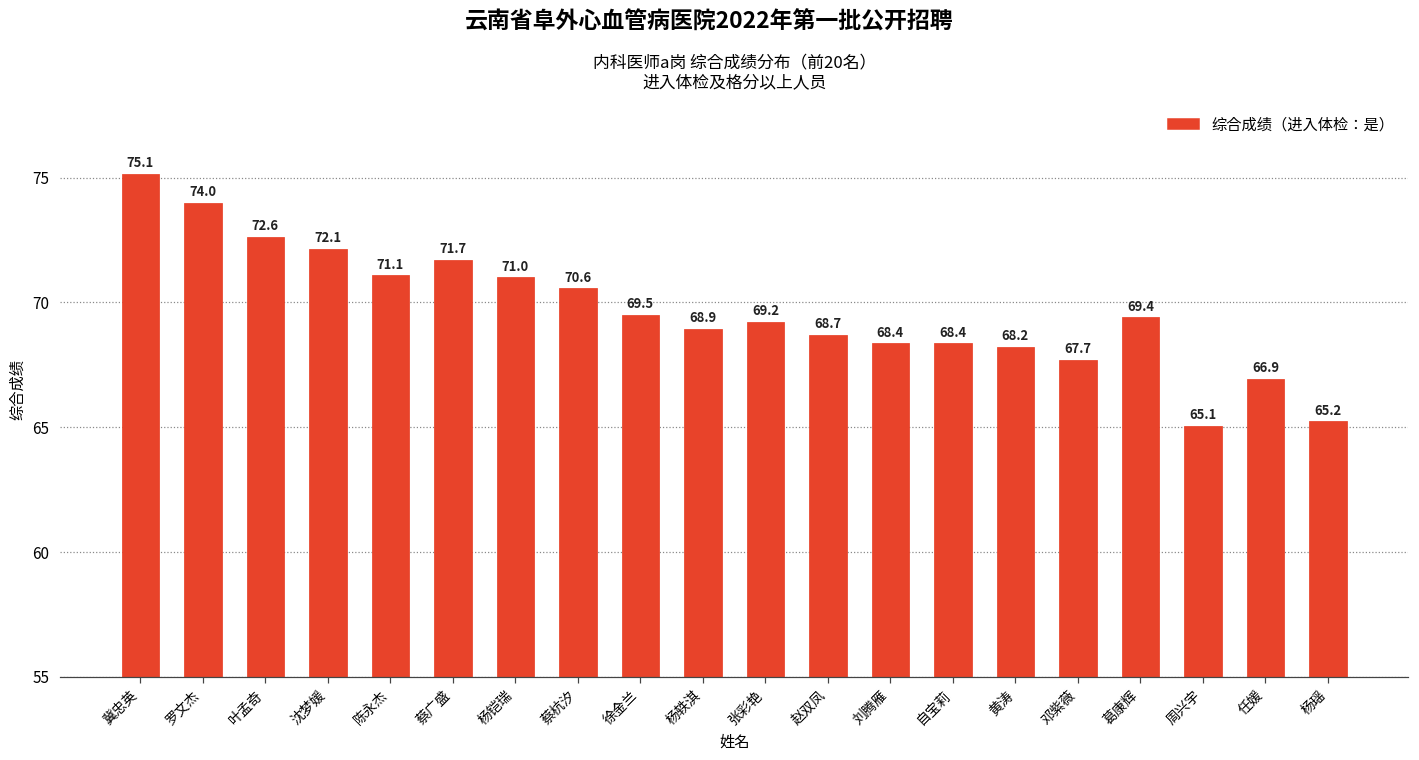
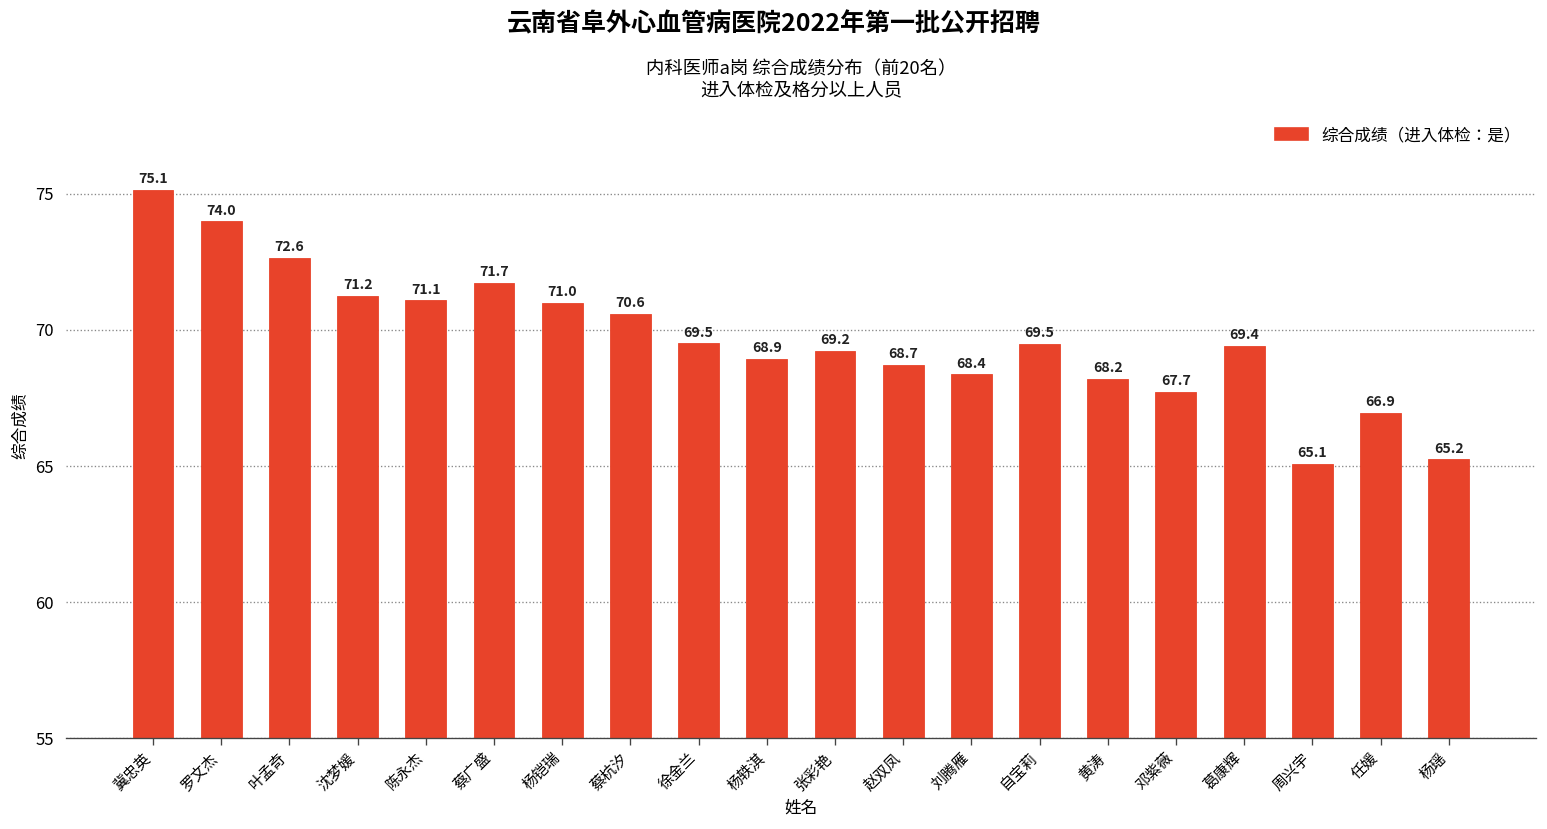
  {
    "冀忠英": 75.1,
    "罗文杰": 74.0,
    "叶孟奇": 72.6,
-   "沈梦媛": 72.1,
+   "沈梦媛": 71.2,
    "陈永杰": 71.1,
    "蔡广盛": 71.7,
    "杨铠瑞": 71.0,
    "蔡杭汐": 70.6,
    "徐金兰": 69.5,
    "杨轶淇": 68.9,
    "张彩艳": 69.2,
    "赵双凤": 68.7,
    "刘腾雁": 68.4,
-   "自宝莉": 68.4,
+   "自宝莉": 69.5,
    "黄涛": 68.2,
    "邓紫薇": 67.7,
    "葛康辉": 69.4,
    "周兴宇": 65.1,
    "任媛": 66.9,
    "杨瑶": 65.2
  }
